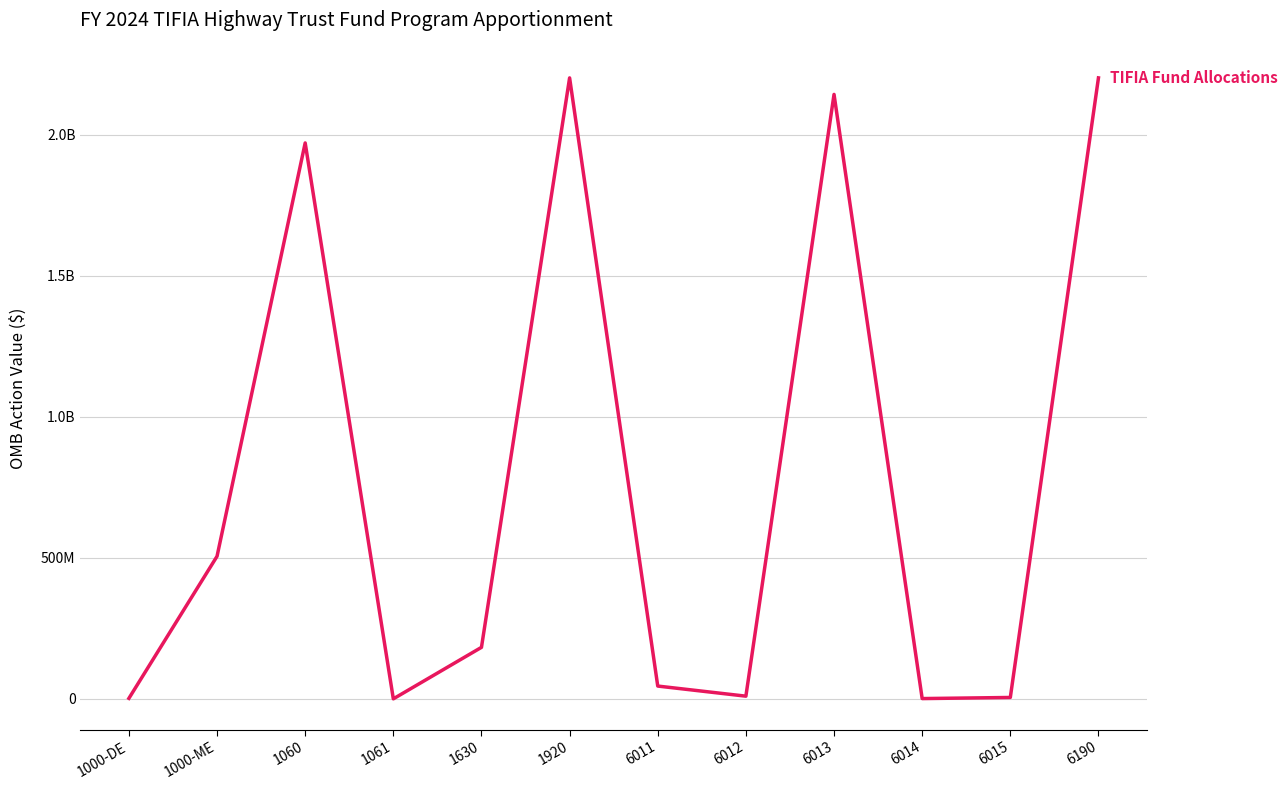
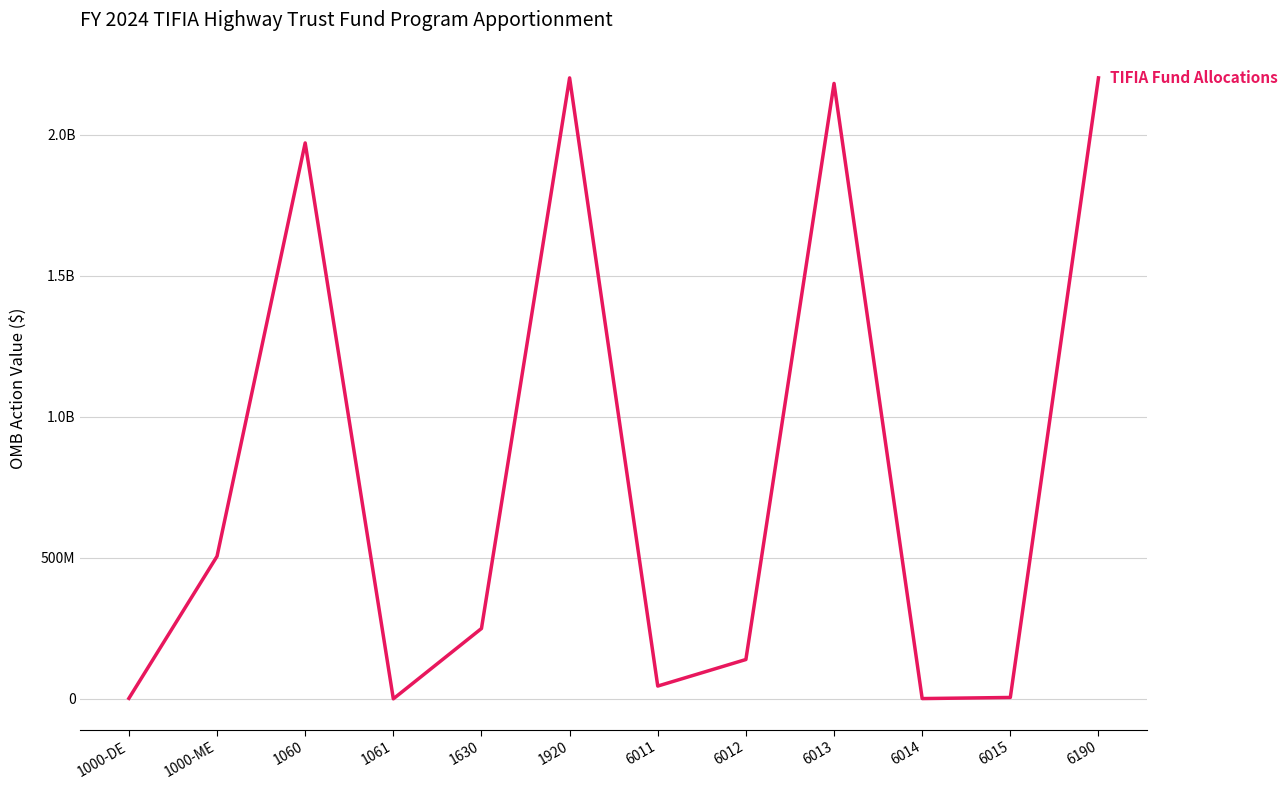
  {
    "1000-DE": 0,
    "1000-ME": 510000000,
    "1060": 1970000000,
    "1061": 0,
-   "1630": 180000000,
+   "1630": 250000000,
    "1920": 2200000000,
    "6011": 50000000,
-   "6012": 10000000,
-   "6013": 2140000000,
+   "6012": 140000000,
+   "6013": 2180000000,
    "6014": 0,
    "6015": 10000000,
    "6190": 2200000000
  }
